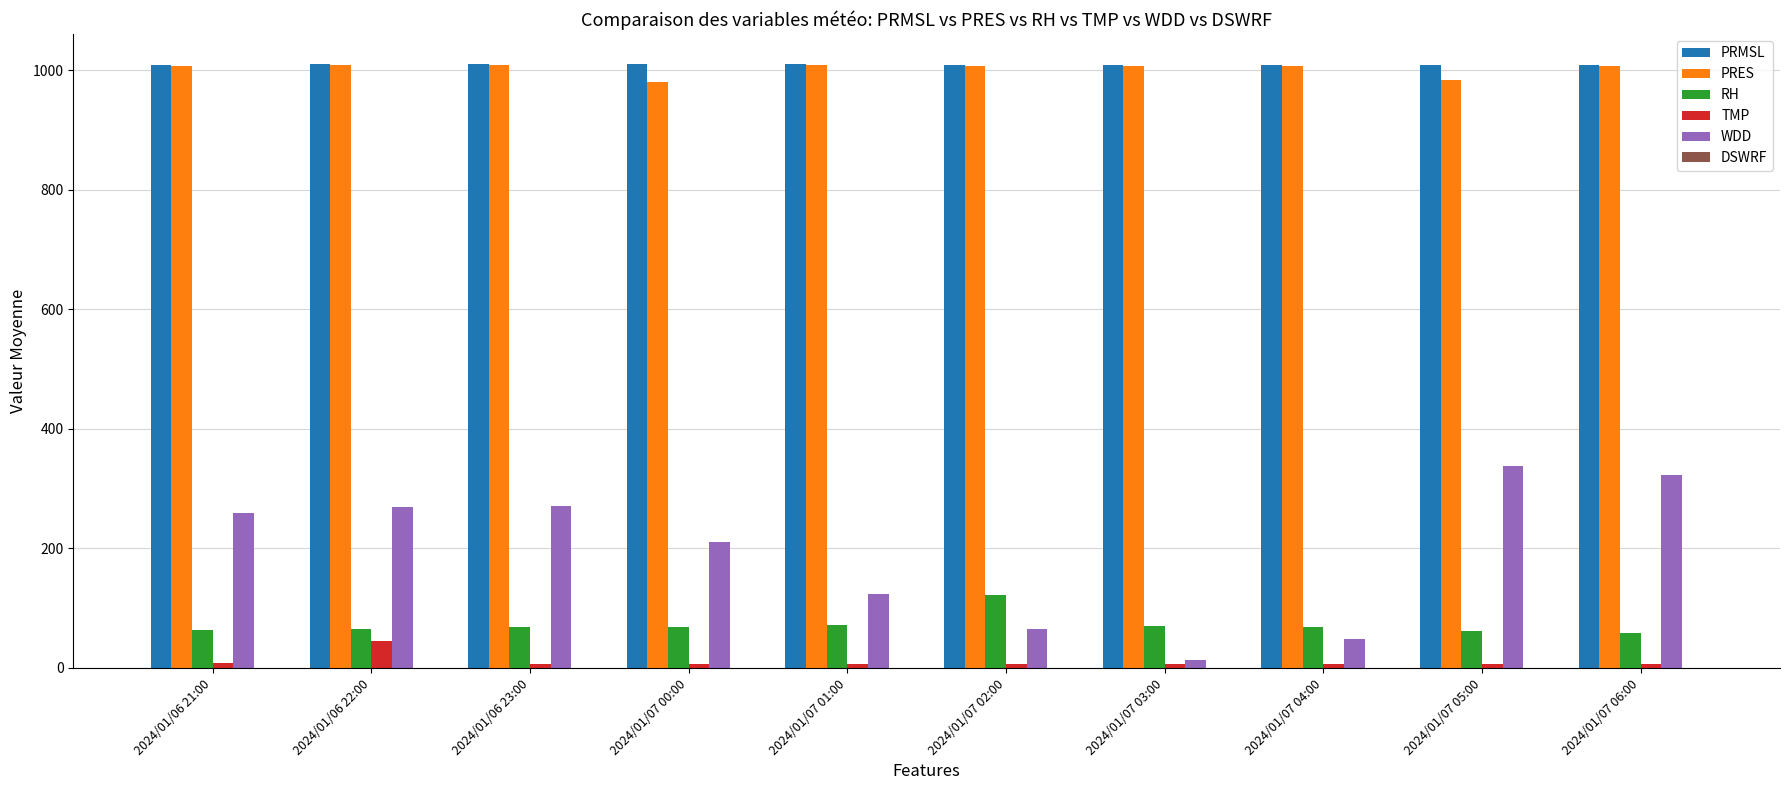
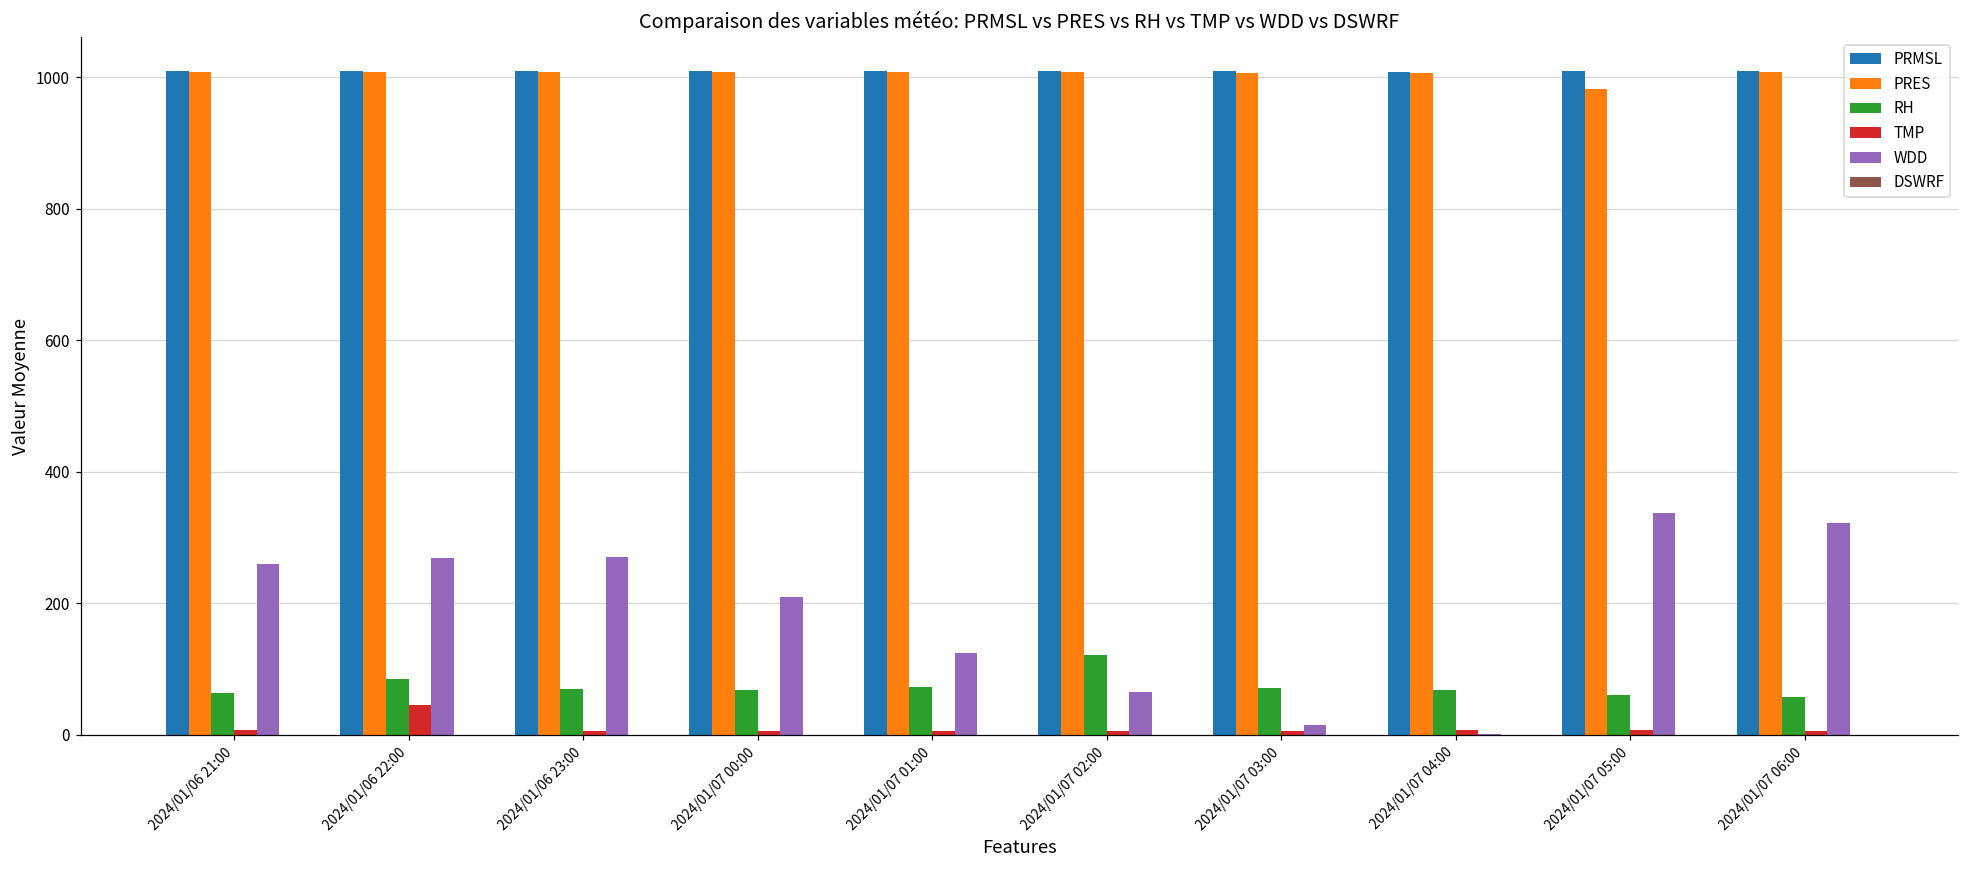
  {
    "PRMSL": {
      "2024/01/06 21:00": 1010,
      "2024/01/06 22:00": 1010,
      "2024/01/06 23:00": 1010,
      "2024/01/07 00:00": 1010,
      "2024/01/07 01:00": 1010,
      "2024/01/07 02:00": 1010,
      "2024/01/07 03:00": 1010,
      "2024/01/07 04:00": 1010,
      "2024/01/07 05:00": 1010,
      "2024/01/07 06:00": 1010
    },
    "PRES": {
      "2024/01/06 21:00": 1010,
      "2024/01/06 22:00": 1010,
      "2024/01/06 23:00": 1010,
-     "2024/01/07 00:00": 980,
+     "2024/01/07 00:00": 1010,
      "2024/01/07 01:00": 1010,
      "2024/01/07 02:00": 1010,
      "2024/01/07 03:00": 1010,
      "2024/01/07 04:00": 1010,
      "2024/01/07 05:00": 980,
      "2024/01/07 06:00": 1010
    },
    "RH": {
      "2024/01/06 21:00": 60,
-     "2024/01/06 22:00": 70,
+     "2024/01/06 22:00": 80,
      "2024/01/06 23:00": 70,
      "2024/01/07 00:00": 70,
      "2024/01/07 01:00": 70,
      "2024/01/07 02:00": 120,
      "2024/01/07 03:00": 70,
      "2024/01/07 04:00": 70,
      "2024/01/07 05:00": 60,
      "2024/01/07 06:00": 60
    },
    "TMP": {
      "2024/01/06 21:00": 10,
      "2024/01/06 22:00": 40,
      "2024/01/06 23:00": 10,
      "2024/01/07 00:00": 10,
      "2024/01/07 01:00": 10,
      "2024/01/07 02:00": 10,
      "2024/01/07 03:00": 10,
      "2024/01/07 04:00": 10,
      "2024/01/07 05:00": 10,
      "2024/01/07 06:00": 10
    },
    "WDD": {
      "2024/01/06 21:00": 260,
      "2024/01/06 22:00": 270,
      "2024/01/06 23:00": 270,
      "2024/01/07 00:00": 210,
      "2024/01/07 01:00": 120,
      "2024/01/07 02:00": 70,
      "2024/01/07 03:00": 10,
-     "2024/01/07 04:00": 50,
+     "2024/01/07 04:00": 0,
      "2024/01/07 05:00": 340,
      "2024/01/07 06:00": 320
    },
    "DSWRF": {
      "2024/01/06 21:00": 0,
      "2024/01/06 22:00": 0,
      "2024/01/06 23:00": 0,
      "2024/01/07 00:00": 0,
      "2024/01/07 01:00": 0,
      "2024/01/07 02:00": 0,
      "2024/01/07 03:00": 0,
      "2024/01/07 04:00": 0,
      "2024/01/07 05:00": 0,
      "2024/01/07 06:00": 0
    }
  }
